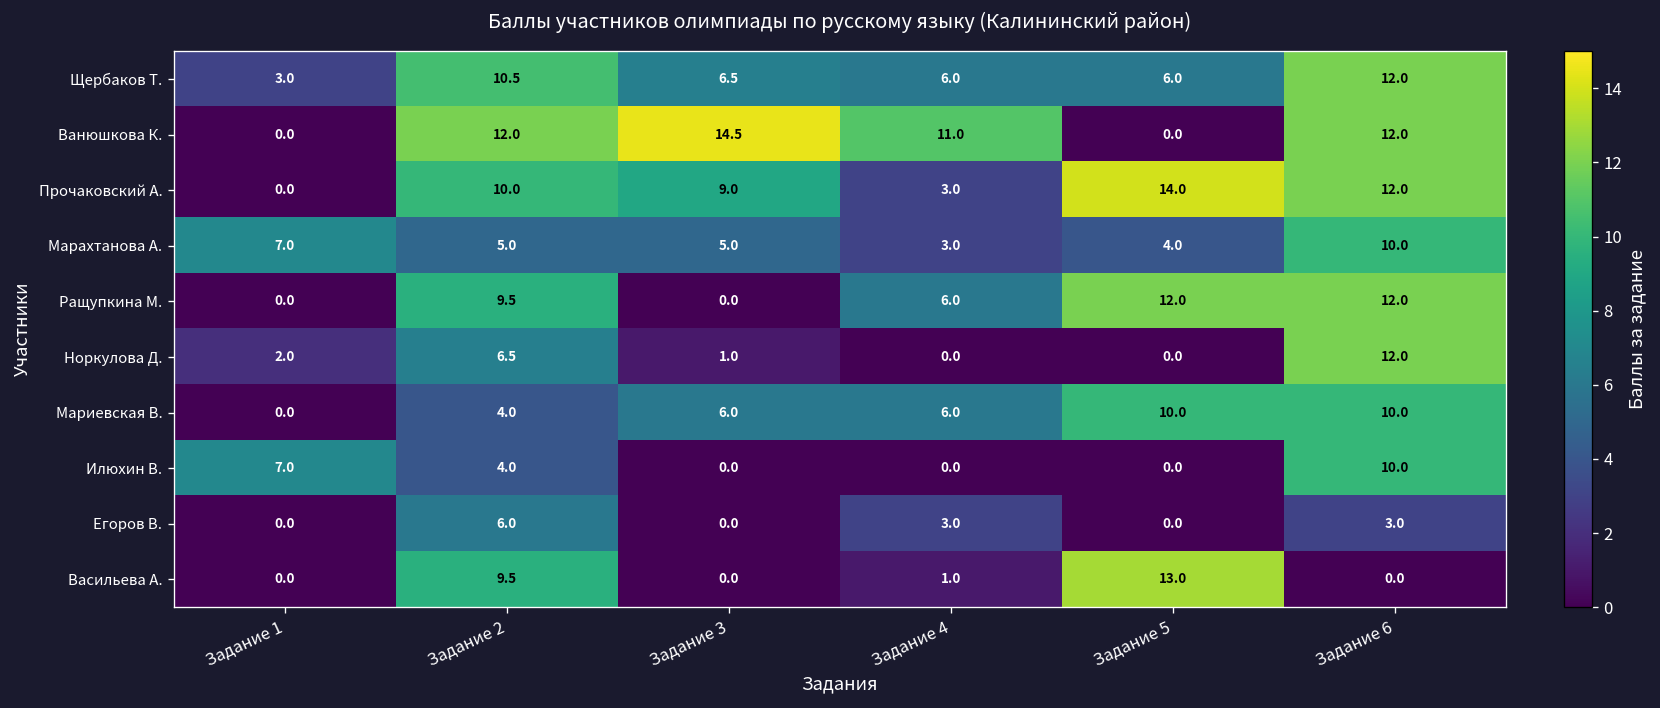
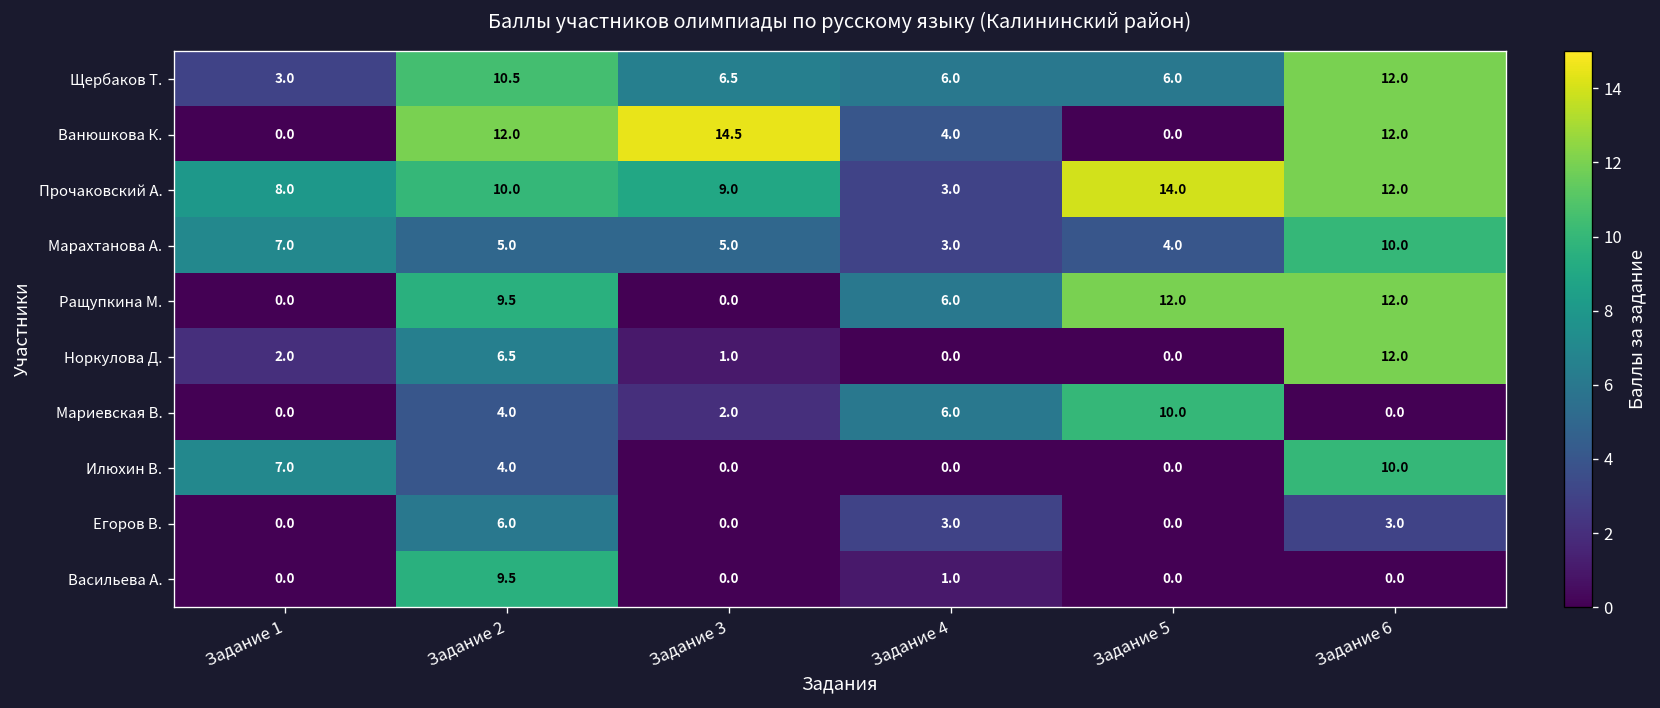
  {
    "Щербаков Т.": {
      "Задание 1": 3.0,
      "Задание 2": 10.5,
      "Задание 3": 6.5,
      "Задание 4": 6.0,
      "Задание 5": 6.0,
      "Задание 6": 12.0
    },
    "Ванюшкова К.": {
      "Задание 1": 0.0,
      "Задание 2": 12.0,
      "Задание 3": 14.5,
-     "Задание 4": 11.0,
+     "Задание 4": 4.0,
      "Задание 5": 0.0,
      "Задание 6": 12.0
    },
    "Прочаковский А.": {
-     "Задание 1": 0.0,
+     "Задание 1": 8.0,
      "Задание 2": 10.0,
      "Задание 3": 9.0,
      "Задание 4": 3.0,
      "Задание 5": 14.0,
      "Задание 6": 12.0
    },
    "Марахтанова А.": {
      "Задание 1": 7.0,
      "Задание 2": 5.0,
      "Задание 3": 5.0,
      "Задание 4": 3.0,
      "Задание 5": 4.0,
      "Задание 6": 10.0
    },
    "Ращупкина М.": {
      "Задание 1": 0.0,
      "Задание 2": 9.5,
      "Задание 3": 0.0,
      "Задание 4": 6.0,
      "Задание 5": 12.0,
      "Задание 6": 12.0
    },
    "Норкулова Д.": {
      "Задание 1": 2.0,
      "Задание 2": 6.5,
      "Задание 3": 1.0,
      "Задание 4": 0.0,
      "Задание 5": 0.0,
      "Задание 6": 12.0
    },
    "Мариевская В.": {
      "Задание 1": 0.0,
      "Задание 2": 4.0,
-     "Задание 3": 6.0,
+     "Задание 3": 2.0,
      "Задание 4": 6.0,
      "Задание 5": 10.0,
-     "Задание 6": 10.0
+     "Задание 6": 0.0
    },
    "Илюхин В.": {
      "Задание 1": 7.0,
      "Задание 2": 4.0,
      "Задание 3": 0.0,
      "Задание 4": 0.0,
      "Задание 5": 0.0,
      "Задание 6": 10.0
    },
    "Егоров В.": {
      "Задание 1": 0.0,
      "Задание 2": 6.0,
      "Задание 3": 0.0,
      "Задание 4": 3.0,
      "Задание 5": 0.0,
      "Задание 6": 3.0
    },
    "Васильева А.": {
      "Задание 1": 0.0,
      "Задание 2": 9.5,
      "Задание 3": 0.0,
      "Задание 4": 1.0,
-     "Задание 5": 13.0,
+     "Задание 5": 0.0,
      "Задание 6": 0.0
    }
  }
